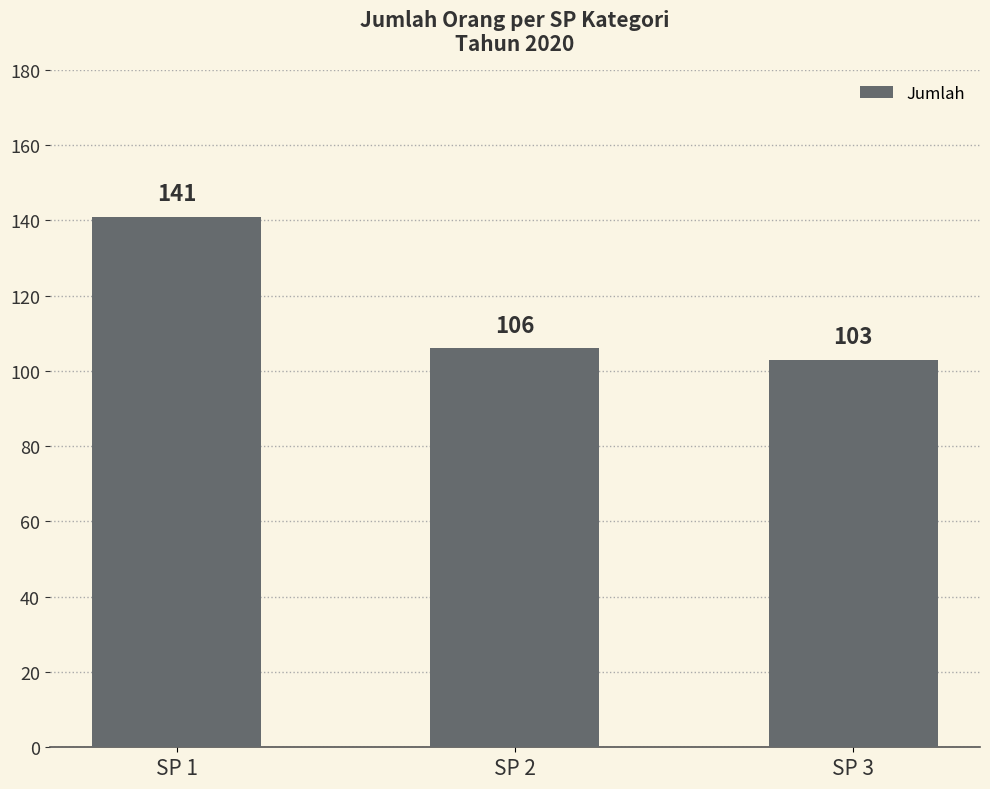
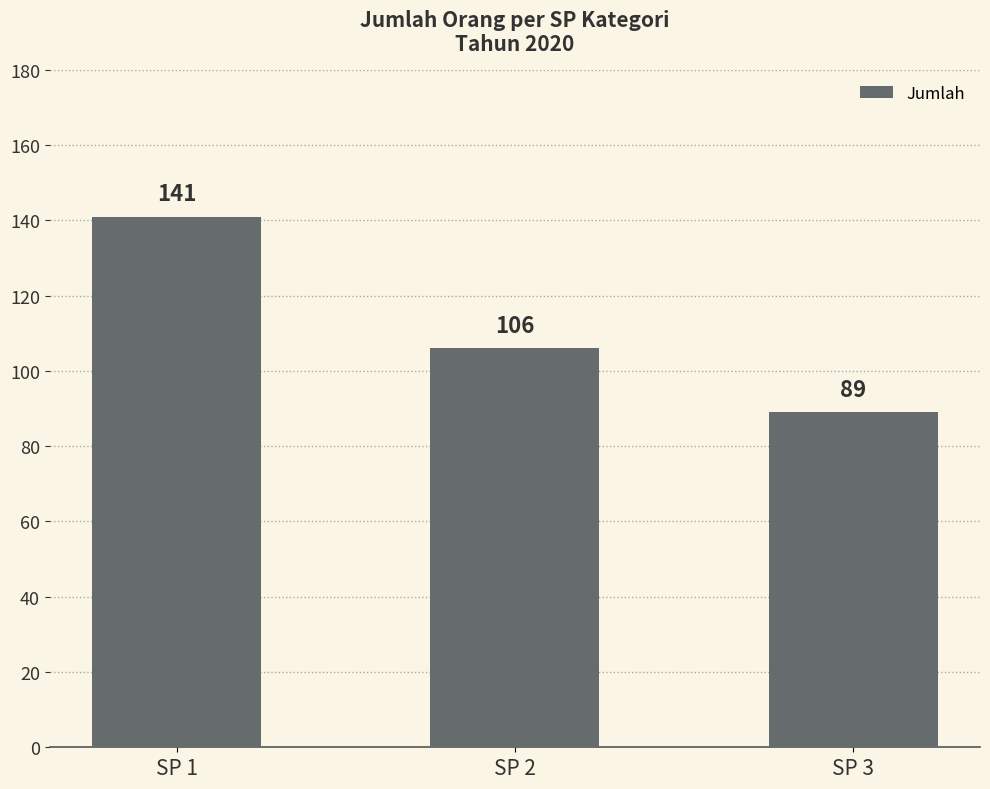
  {
    "SP 1": 141,
    "SP 2": 106,
-   "SP 3": 103
+   "SP 3": 89
  }
